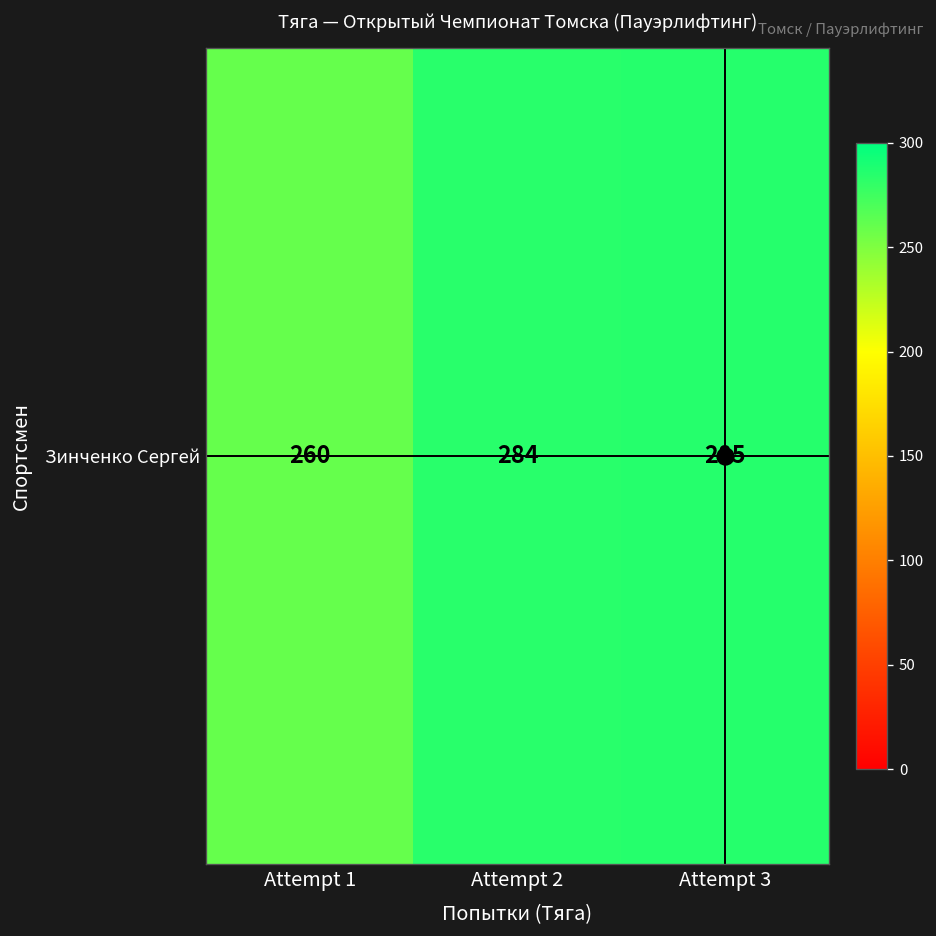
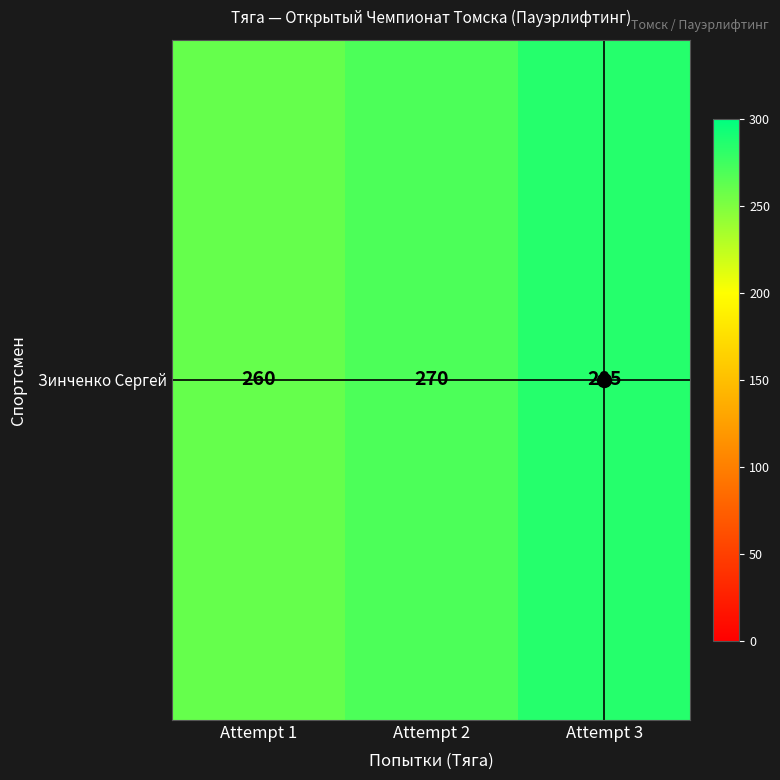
  {
    "Зинченко Сергей": {
      "Attempt 1": 260,
-     "Attempt 2": 284
+     "Attempt 2": 270
    }
  }
